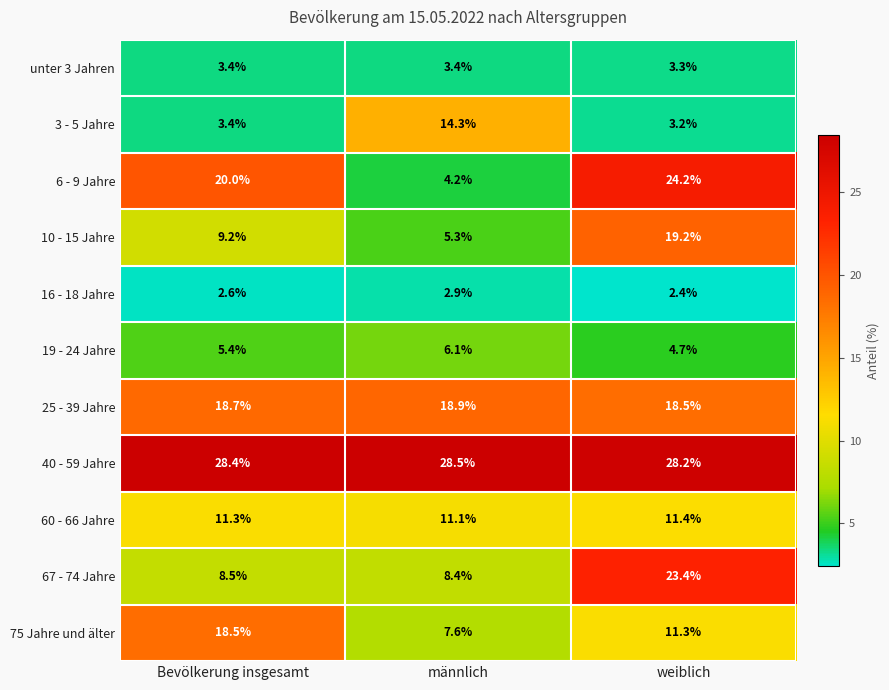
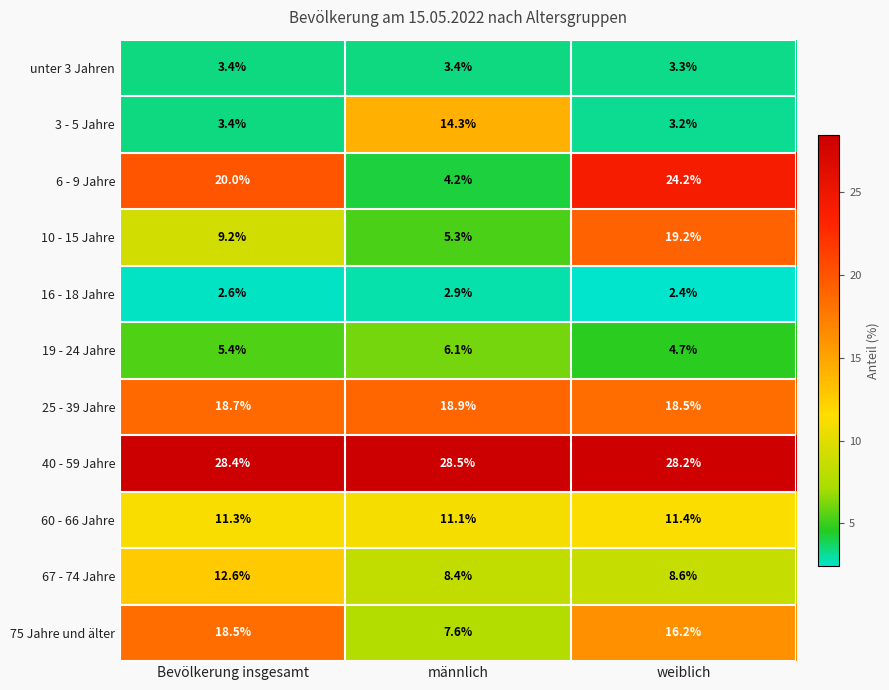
  {
    "unter 3 Jahren": {
      "Bevölkerung insgesamt": "3.4%",
      "männlich": "3.4%",
      "weiblich": "3.3%"
    },
    "3 - 5 Jahre": {
      "Bevölkerung insgesamt": "3.4%",
      "männlich": "14.3%",
      "weiblich": "3.2%"
    },
    "6 - 9 Jahre": {
      "Bevölkerung insgesamt": "20.0%",
      "männlich": "4.2%",
      "weiblich": "24.2%"
    },
    "10 - 15 Jahre": {
      "Bevölkerung insgesamt": "9.2%",
      "männlich": "5.3%",
      "weiblich": "19.2%"
    },
    "16 - 18 Jahre": {
      "Bevölkerung insgesamt": "2.6%",
      "männlich": "2.9%",
      "weiblich": "2.4%"
    },
    "19 - 24 Jahre": {
      "Bevölkerung insgesamt": "5.4%",
      "männlich": "6.1%",
      "weiblich": "4.7%"
    },
    "25 - 39 Jahre": {
      "Bevölkerung insgesamt": "18.7%",
      "männlich": "18.9%",
      "weiblich": "18.5%"
    },
    "40 - 59 Jahre": {
      "Bevölkerung insgesamt": "28.4%",
      "männlich": "28.5%",
      "weiblich": "28.2%"
    },
    "60 - 66 Jahre": {
      "Bevölkerung insgesamt": "11.3%",
      "männlich": "11.1%",
      "weiblich": "11.4%"
    },
    "67 - 74 Jahre": {
-     "Bevölkerung insgesamt": "8.5%",
+     "Bevölkerung insgesamt": "12.6%",
      "männlich": "8.4%",
-     "weiblich": "23.4%"
+     "weiblich": "8.6%"
    },
    "75 Jahre und älter": {
      "Bevölkerung insgesamt": "18.5%",
      "männlich": "7.6%",
-     "weiblich": "11.3%"
+     "weiblich": "16.2%"
    }
  }
